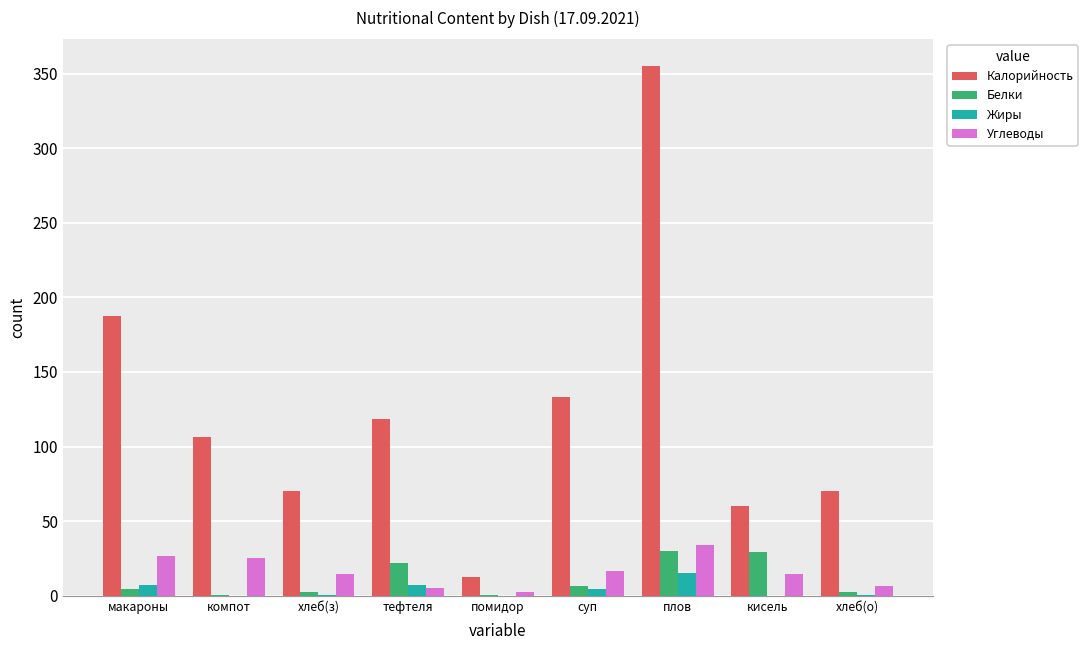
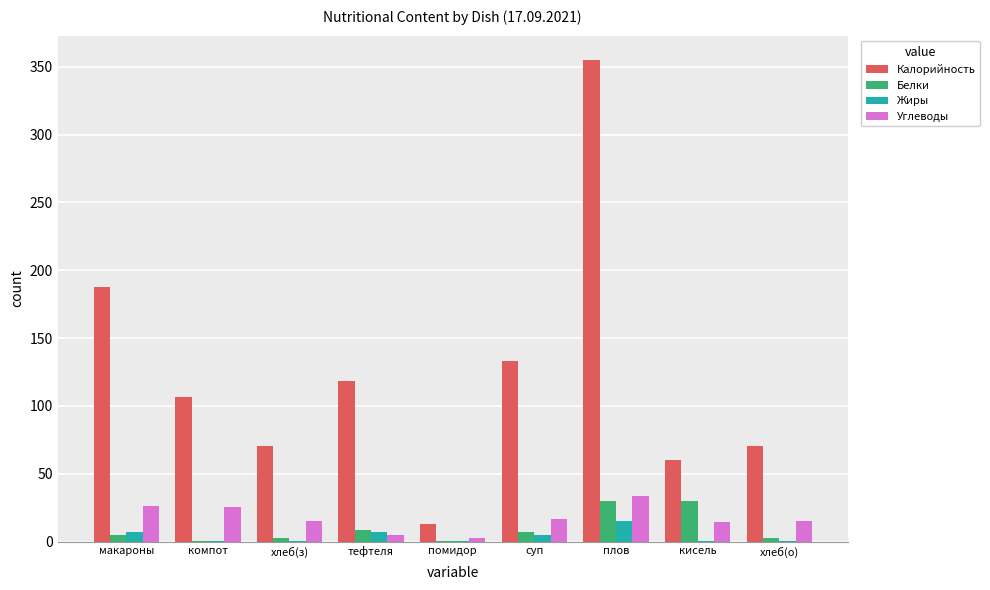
  {
    "Калорийность": {
      "макароны": 188,
      "компот": 106,
      "хлеб(з)": 70,
      "тефтеля": 118,
      "помидор": 13,
      "суп": 133,
      "плов": 355,
      "кисель": 60,
      "хлеб(о)": 70
    },
    "Белки": {
      "макароны": 5,
      "хлеб(з)": 2,
-     "тефтеля": 22,
+     "тефтеля": 8,
      "суп": 7,
      "плов": 30,
      "кисель": 30,
      "хлеб(о)": 2
    },
    "Жиры": {
      "макароны": 7,
      "тефтеля": 7,
      "суп": 5,
      "плов": 15
    },
    "Углеводы": {
      "макароны": 27,
      "компот": 26,
      "хлеб(з)": 15,
      "тефтеля": 5,
      "помидор": 2,
      "суп": 16,
      "плов": 34,
      "кисель": 14,
-     "хлеб(о)": 7
+     "хлеб(о)": 15
    }
  }
